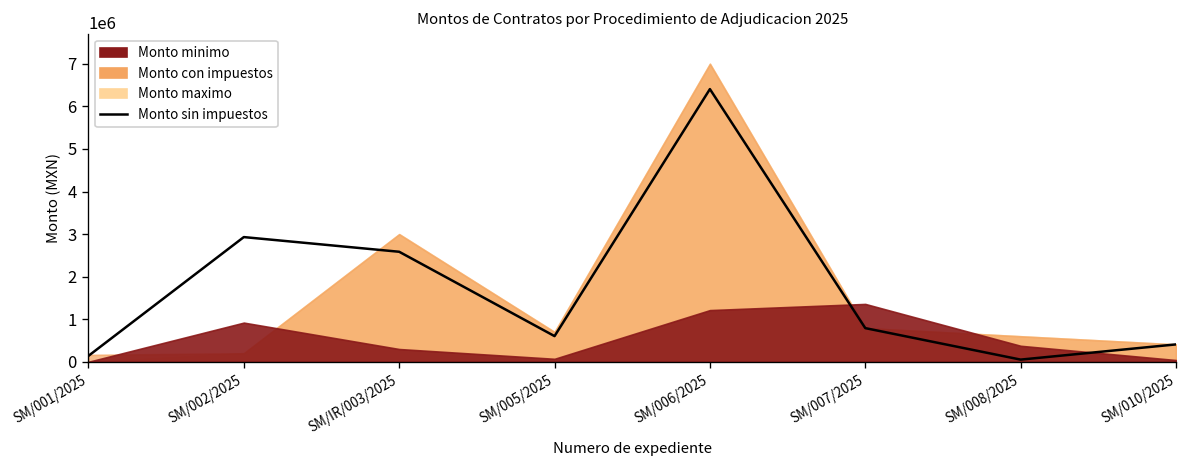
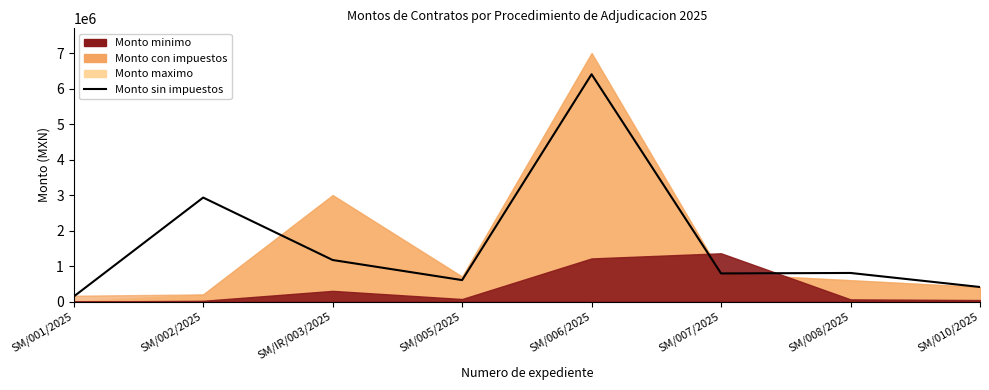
  {
    "Monto sin impuestos": {
      "SM/002/2025": 2900000,
-     "SM/IR/003/2025": 2600000,
+     "SM/IR/003/2025": 1200000,
      "SM/005/2025": 600000,
      "SM/006/2025": 6400000,
-     "SM/008/2025": 100000
+     "SM/008/2025": 800000
    },
    "Monto minimo": {
-     "SM/002/2025": 900000,
+     "SM/002/2025": 0,
      "SM/IR/003/2025": 300000,
      "SM/006/2025": 1200000,
      "SM/007/2025": 1400000,
-     "SM/008/2025": 400000
+     "SM/008/2025": 100000
    }
  }
